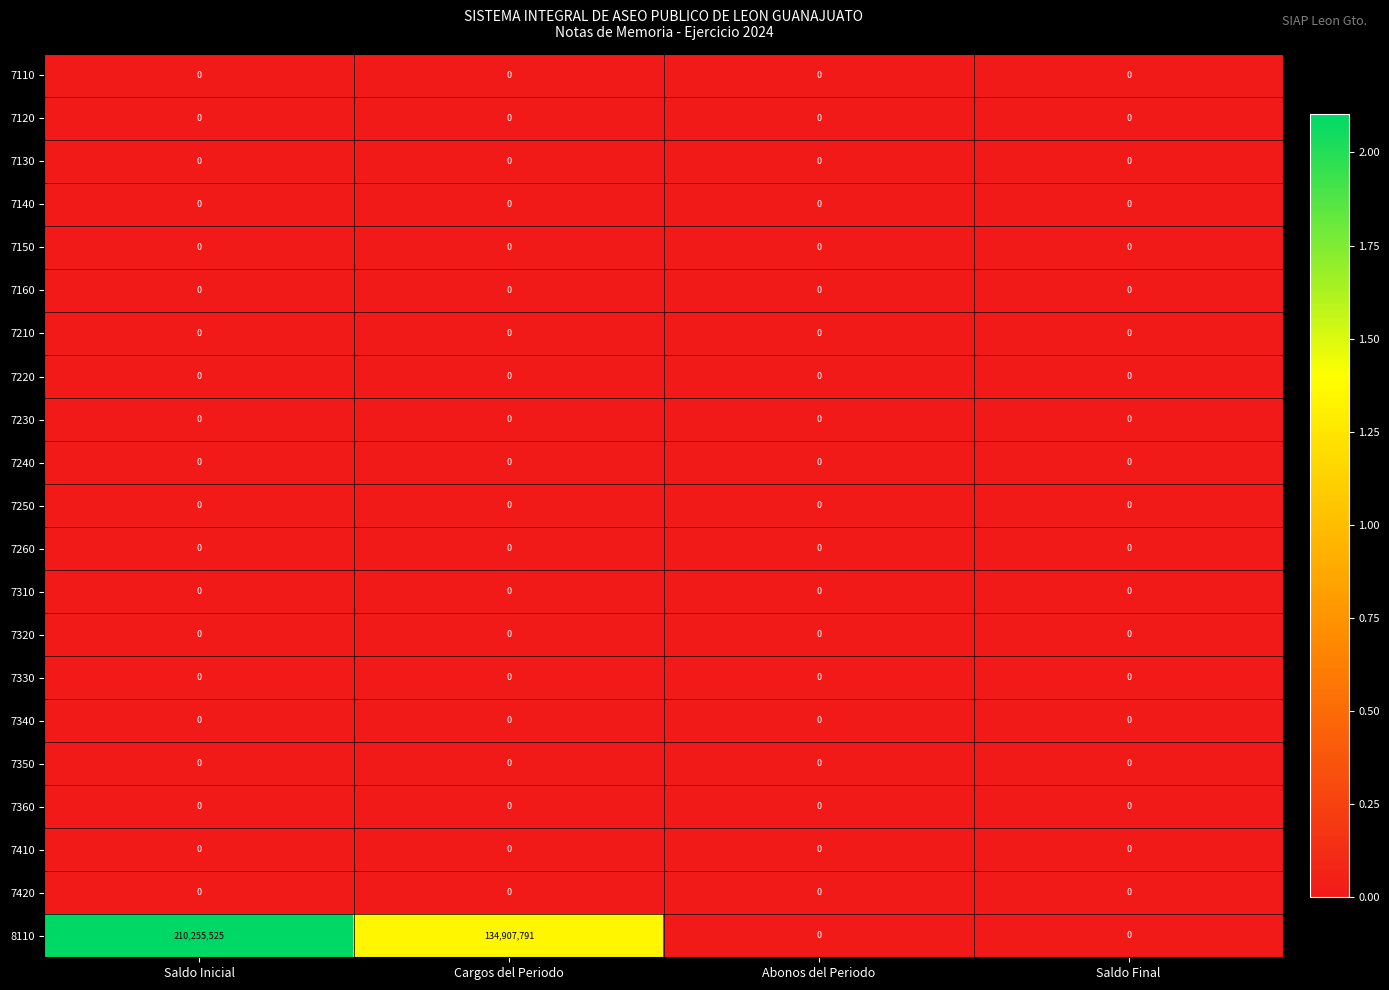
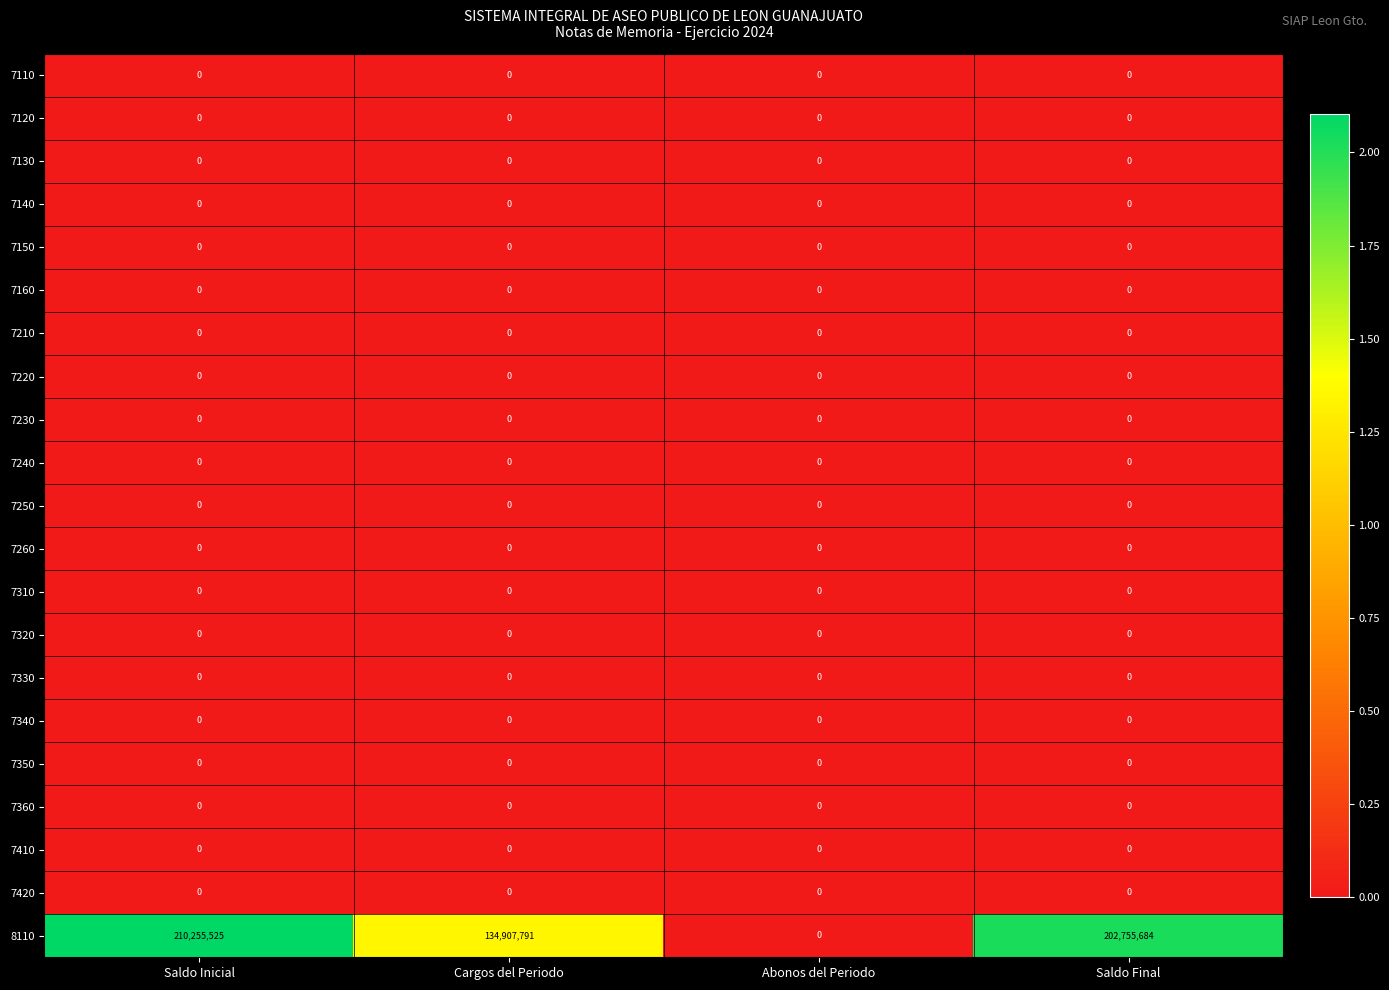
  {
    "7110": {
      "Saldo Inicial": "0",
      "Cargos del Periodo": "0",
      "Abonos del Periodo": "0",
      "Saldo Final": "0"
    },
    "7120": {
      "Saldo Inicial": "0",
      "Cargos del Periodo": "0",
      "Abonos del Periodo": "0",
      "Saldo Final": "0"
    },
    "7130": {
      "Saldo Inicial": "0",
      "Cargos del Periodo": "0",
      "Abonos del Periodo": "0",
      "Saldo Final": "0"
    },
    "7140": {
      "Saldo Inicial": "0",
      "Cargos del Periodo": "0",
      "Abonos del Periodo": "0",
      "Saldo Final": "0"
    },
    "7150": {
      "Saldo Inicial": "0",
      "Cargos del Periodo": "0",
      "Abonos del Periodo": "0",
      "Saldo Final": "0"
    },
    "7160": {
      "Saldo Inicial": "0",
      "Cargos del Periodo": "0",
      "Abonos del Periodo": "0",
      "Saldo Final": "0"
    },
    "7210": {
      "Saldo Inicial": "0",
      "Cargos del Periodo": "0",
      "Abonos del Periodo": "0",
      "Saldo Final": "0"
    },
    "7220": {
      "Saldo Inicial": "0",
      "Cargos del Periodo": "0",
      "Abonos del Periodo": "0",
      "Saldo Final": "0"
    },
    "7230": {
      "Saldo Inicial": "0",
      "Cargos del Periodo": "0",
      "Abonos del Periodo": "0",
      "Saldo Final": "0"
    },
    "7240": {
      "Saldo Inicial": "0",
      "Cargos del Periodo": "0",
      "Abonos del Periodo": "0",
      "Saldo Final": "0"
    },
    "7250": {
      "Saldo Inicial": "0",
      "Cargos del Periodo": "0",
      "Abonos del Periodo": "0",
      "Saldo Final": "0"
    },
    "7260": {
      "Saldo Inicial": "0",
      "Cargos del Periodo": "0",
      "Abonos del Periodo": "0",
      "Saldo Final": "0"
    },
    "7310": {
      "Saldo Inicial": "0",
      "Cargos del Periodo": "0",
      "Abonos del Periodo": "0",
      "Saldo Final": "0"
    },
    "7320": {
      "Saldo Inicial": "0",
      "Cargos del Periodo": "0",
      "Abonos del Periodo": "0",
      "Saldo Final": "0"
    },
    "7330": {
      "Saldo Inicial": "0",
      "Cargos del Periodo": "0",
      "Abonos del Periodo": "0",
      "Saldo Final": "0"
    },
    "7340": {
      "Saldo Inicial": "0",
      "Cargos del Periodo": "0",
      "Abonos del Periodo": "0",
      "Saldo Final": "0"
    },
    "7350": {
      "Saldo Inicial": "0",
      "Cargos del Periodo": "0",
      "Abonos del Periodo": "0",
      "Saldo Final": "0"
    },
    "7360": {
      "Saldo Inicial": "0",
      "Cargos del Periodo": "0",
      "Abonos del Periodo": "0",
      "Saldo Final": "0"
    },
    "7410": {
      "Saldo Inicial": "0",
      "Cargos del Periodo": "0",
      "Abonos del Periodo": "0",
      "Saldo Final": "0"
    },
    "7420": {
      "Saldo Inicial": "0",
      "Cargos del Periodo": "0",
      "Abonos del Periodo": "0",
      "Saldo Final": "0"
    },
    "8110": {
      "Saldo Inicial": "210,255,525",
      "Cargos del Periodo": "134,907,791",
      "Abonos del Periodo": "0",
-     "Saldo Final": "0"
+     "Saldo Final": "202,755,684"
    }
  }
